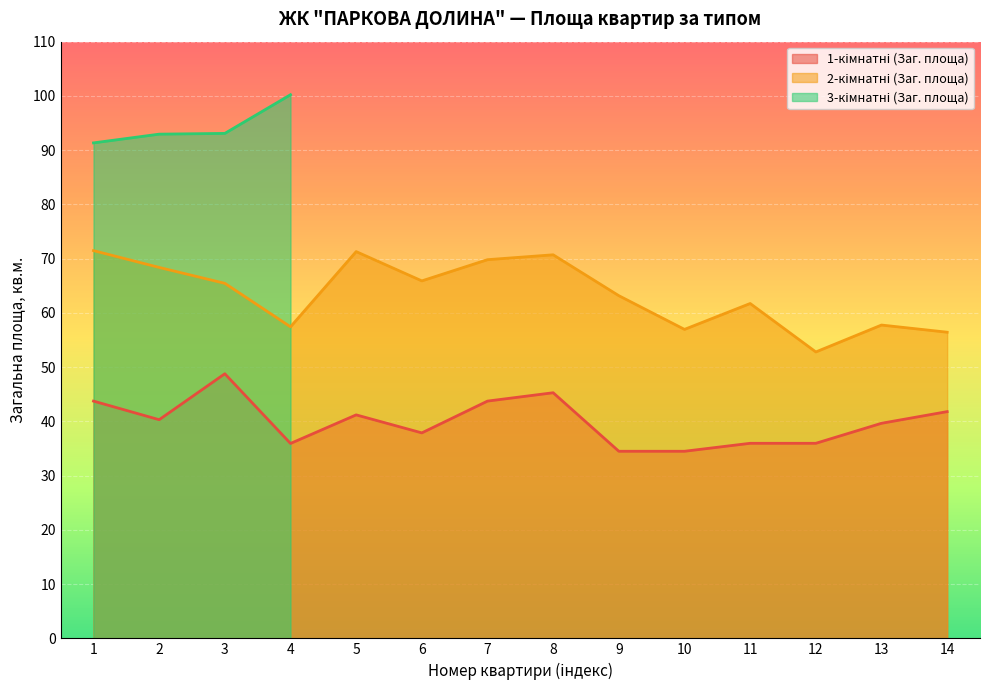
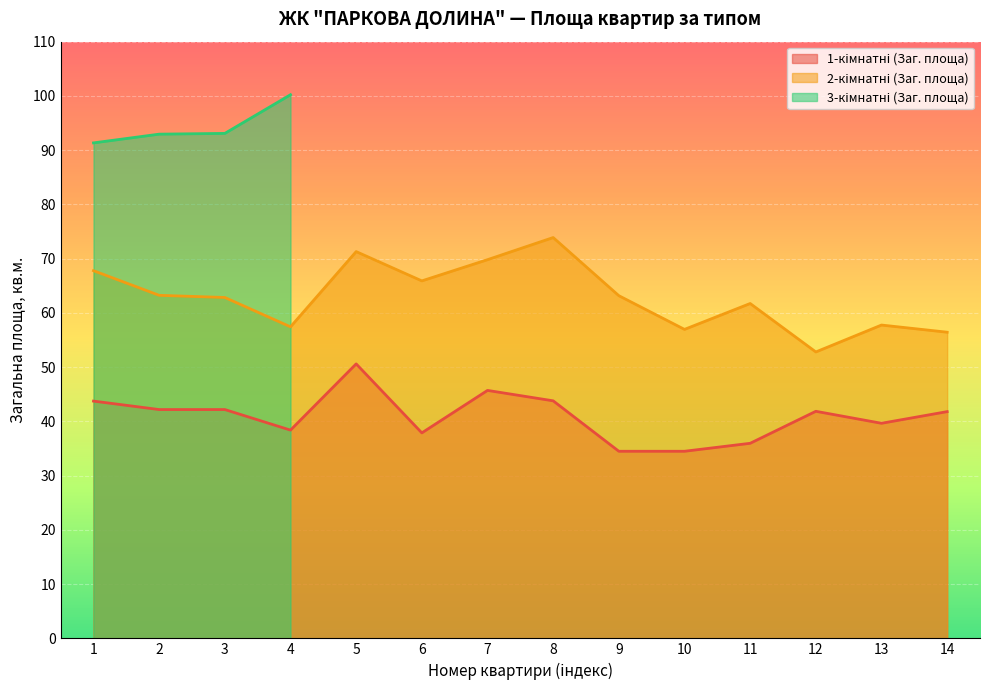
  {
    "1-кімнатні (Заг. площа)": {
      "1": 44,
-     "2": 40,
-     "3": 49,
-     "4": 36,
-     "5": 41,
+     "2": 42,
+     "3": 42,
+     "4": 38,
+     "5": 51,
      "6": 38,
-     "7": 44,
-     "8": 45,
+     "7": 46,
+     "8": 44,
      "9": 34,
      "10": 34,
      "11": 36,
-     "12": 36,
+     "12": 42,
      "13": 40,
      "14": 42
    },
    "2-кімнатні (Заг. площа)": {
-     "1": 71,
-     "2": 68,
-     "3": 65,
+     "1": 68,
+     "2": 63,
+     "3": 63,
      "4": 57,
      "5": 71,
      "6": 66,
      "7": 70,
-     "8": 71,
+     "8": 74,
      "9": 63,
      "10": 57,
      "11": 62,
      "12": 53,
      "13": 58,
      "14": 56
    },
    "3-кімнатні (Заг. площа)": {
      "1": 91,
      "2": 93,
      "3": 93,
      "4": 100
    }
  }
